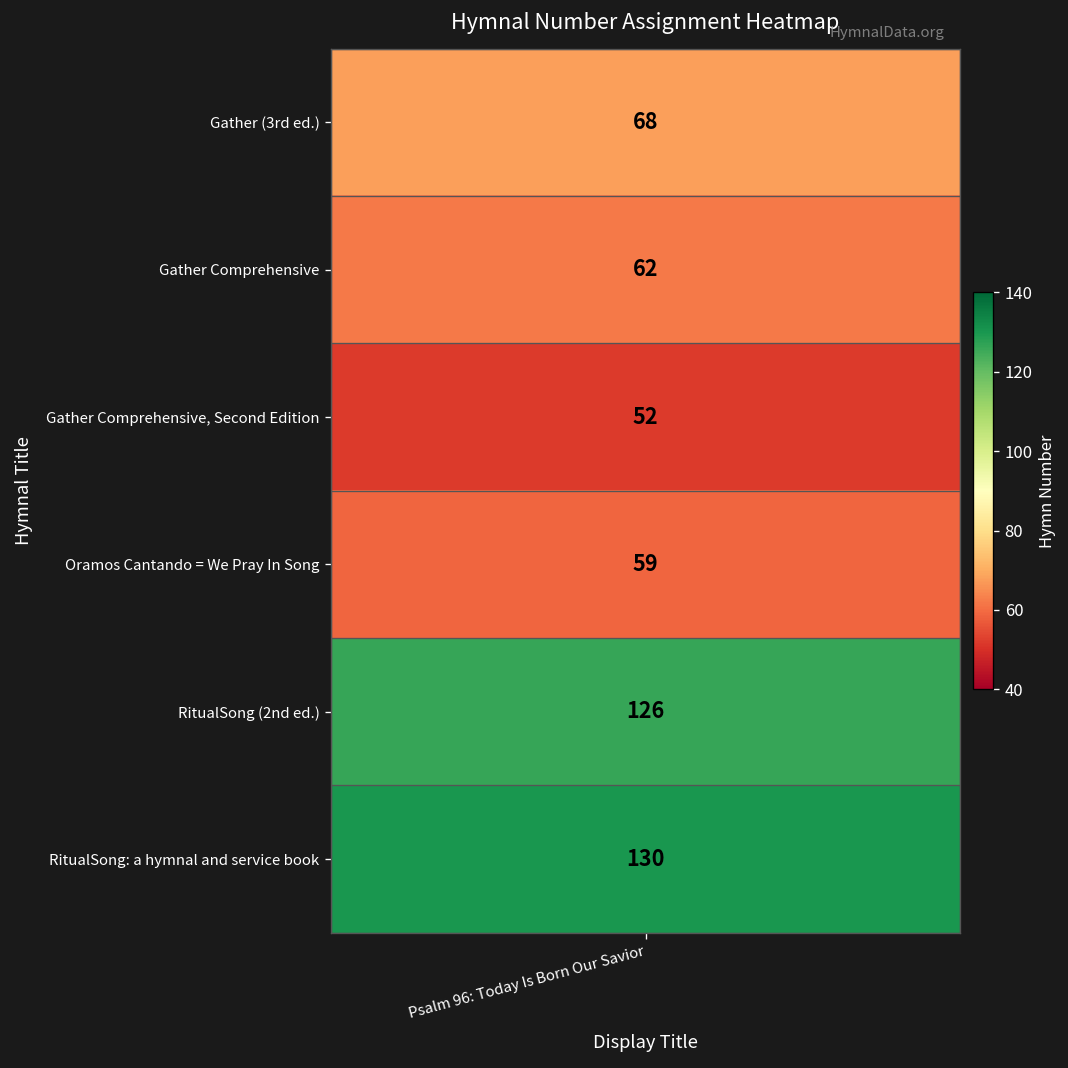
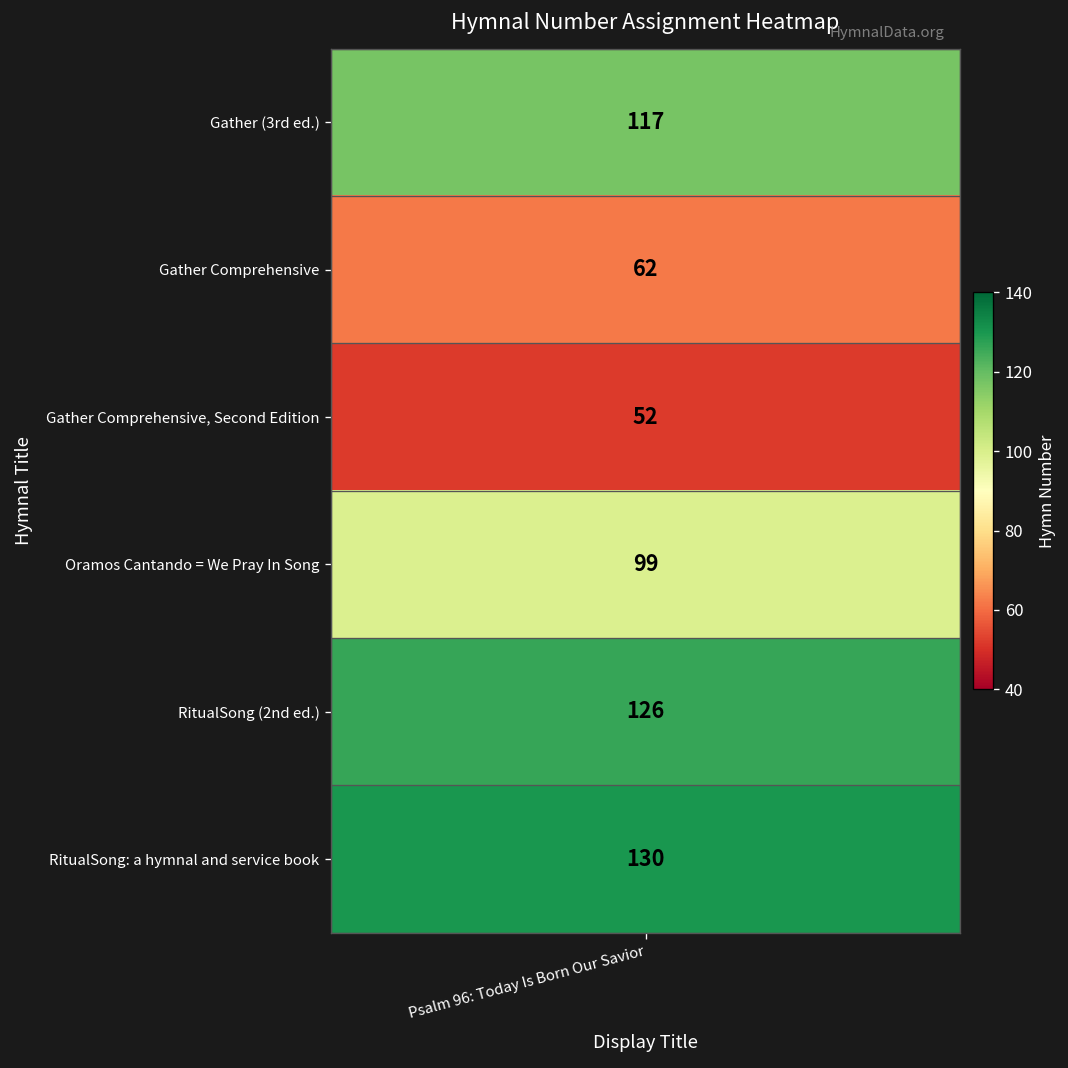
  {
    "Gather (3rd ed.)": {
-     "Psalm 96: Today Is Born Our Savior": 68
+     "Psalm 96: Today Is Born Our Savior": 117
    },
    "Gather Comprehensive": {
      "Psalm 96: Today Is Born Our Savior": 62
    },
    "Gather Comprehensive, Second Edition": {
      "Psalm 96: Today Is Born Our Savior": 52
    },
    "Oramos Cantando = We Pray In Song": {
-     "Psalm 96: Today Is Born Our Savior": 59
+     "Psalm 96: Today Is Born Our Savior": 99
    },
    "RitualSong (2nd ed.)": {
      "Psalm 96: Today Is Born Our Savior": 126
    },
    "RitualSong: a hymnal and service book": {
      "Psalm 96: Today Is Born Our Savior": 130
    }
  }
